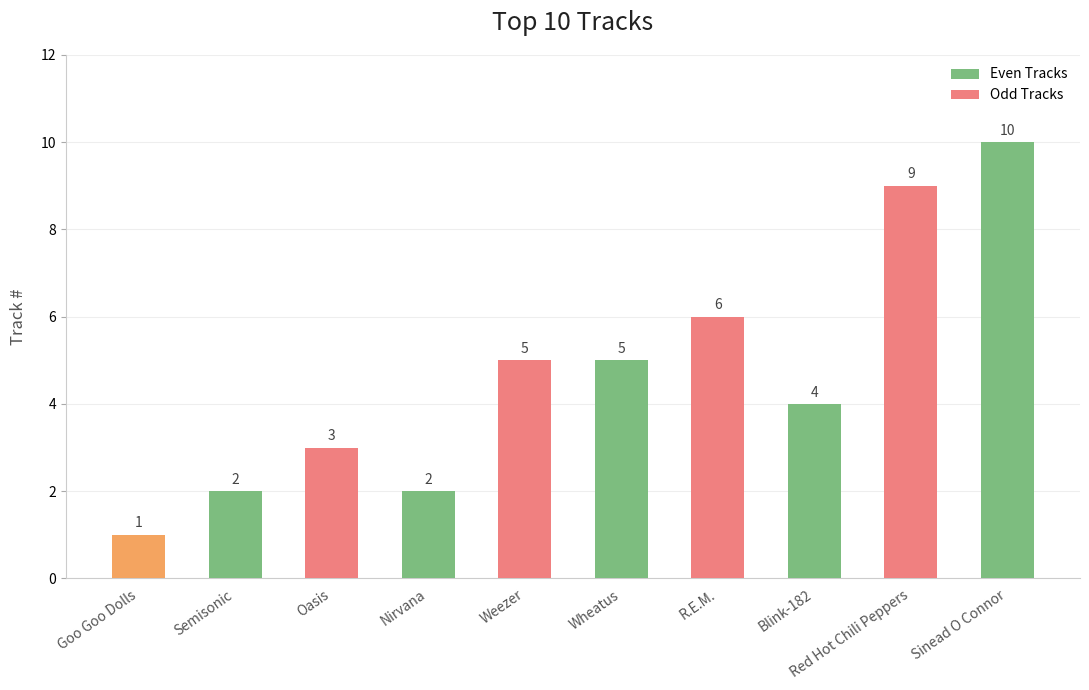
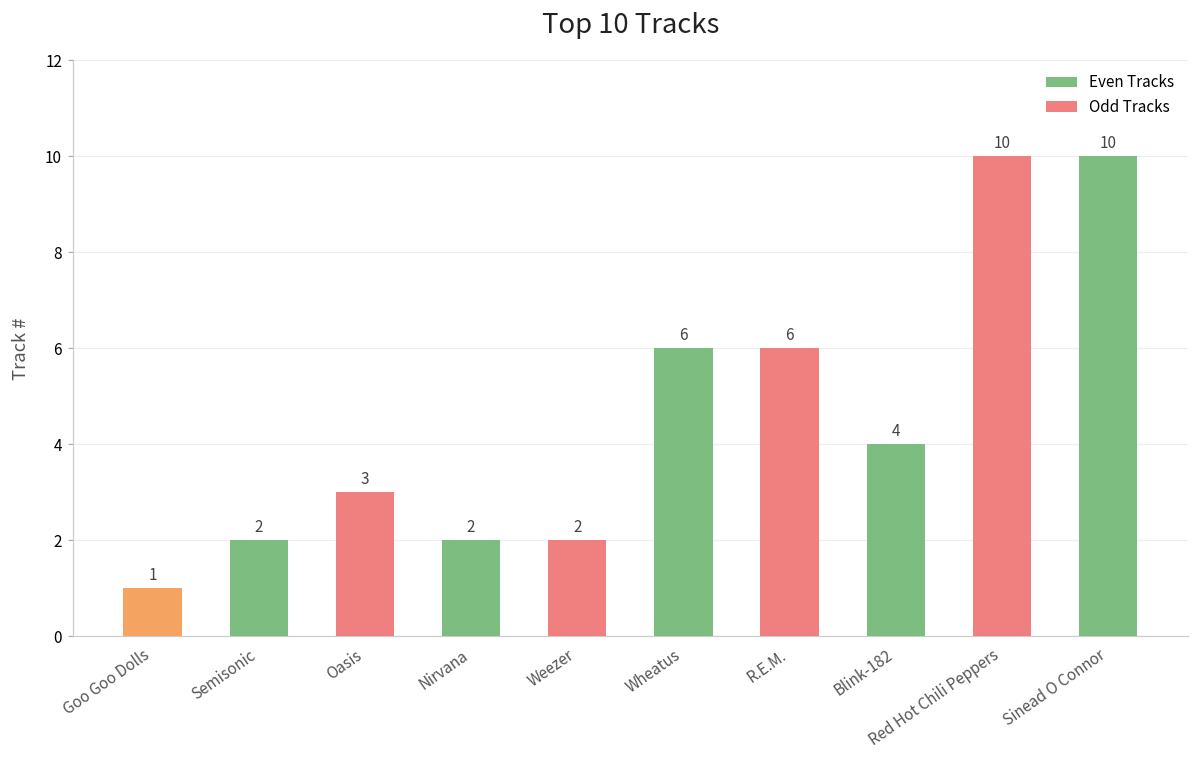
  {
    "Goo Goo Dolls": 1,
    "Semisonic": 2,
    "Oasis": 3,
    "Nirvana": 2,
-   "Weezer": 5,
-   "Wheatus": 5,
+   "Weezer": 2,
+   "Wheatus": 6,
    "R.E.M.": 6,
    "Blink-182": 4,
-   "Red Hot Chili Peppers": 9,
+   "Red Hot Chili Peppers": 10,
    "Sinead O Connor": 10
  }
